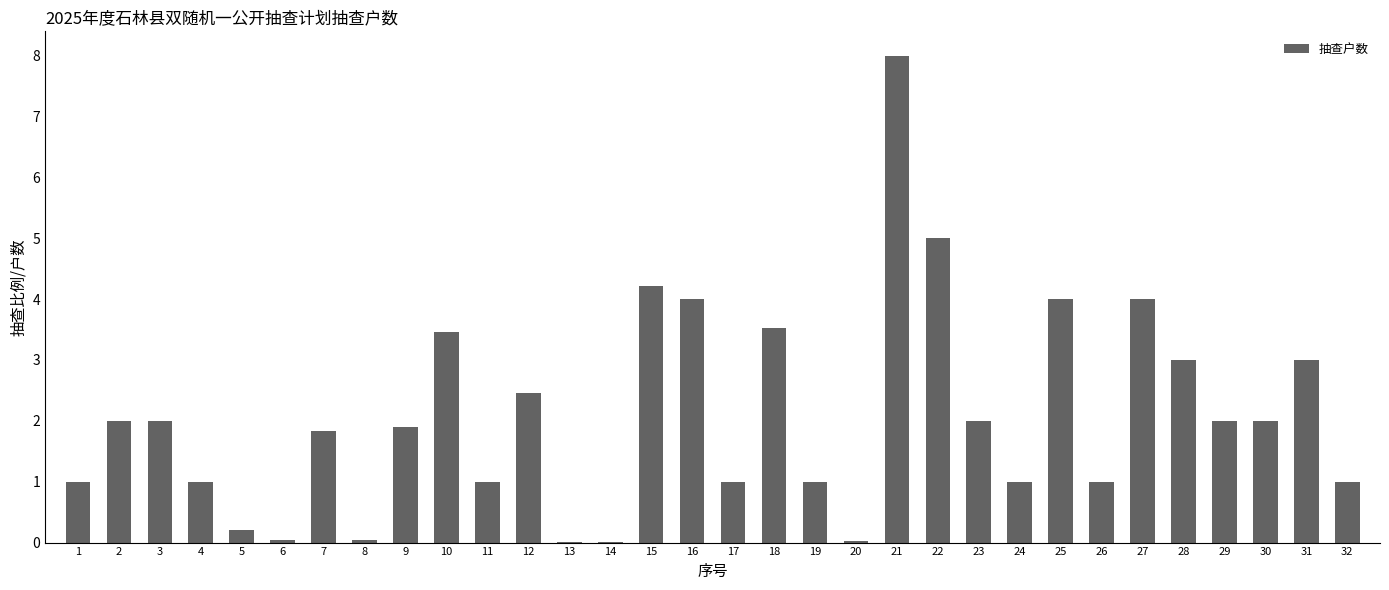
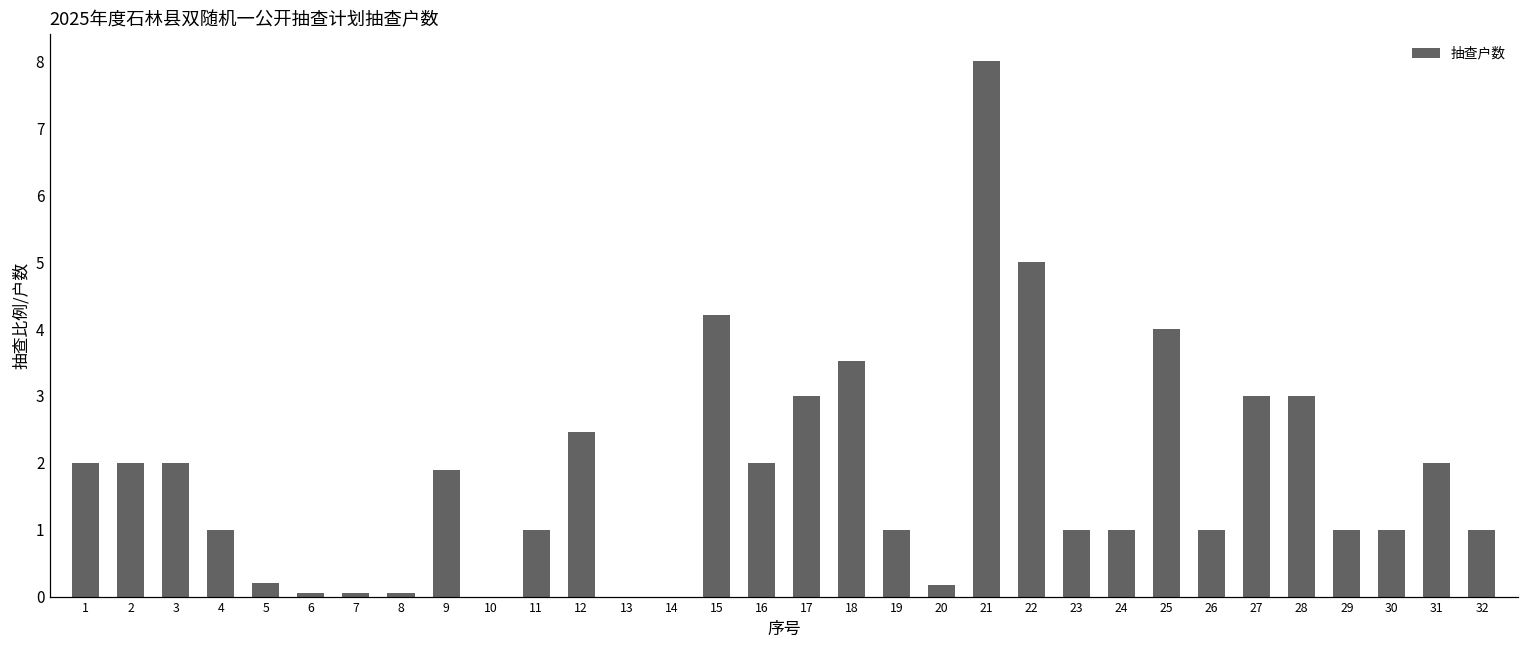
  {
-   "1": 1,
+   "1": 2,
    "2": 2.0,
    "3": 2.0,
    "4": 1.0,
    "5": 0.2,
    "6": 0.1,
-   "7": 1.8,
+   "7": 0.1,
    "8": 0.1,
    "9": 1.9,
-   "10": 3.5,
+   "10": 0.0,
    "11": 1.0,
    "12": 2.5,
    "15": 4.2,
-   "16": 4,
-   "17": 1,
+   "16": 2,
+   "17": 3,
    "18": 3.5,
    "19": 1.0,
-   "20": 0.0,
+   "20": 0.2,
    "21": 8.0,
    "22": 5.0,
-   "23": 2,
+   "23": 1,
    "24": 1.0,
    "25": 4.0,
    "26": 1.0,
-   "27": 4,
+   "27": 3,
    "28": 3.0,
-   "29": 2,
-   "30": 2,
-   "31": 3,
+   "29": 1,
+   "30": 1,
+   "31": 2,
    "32": 1.0
  }
